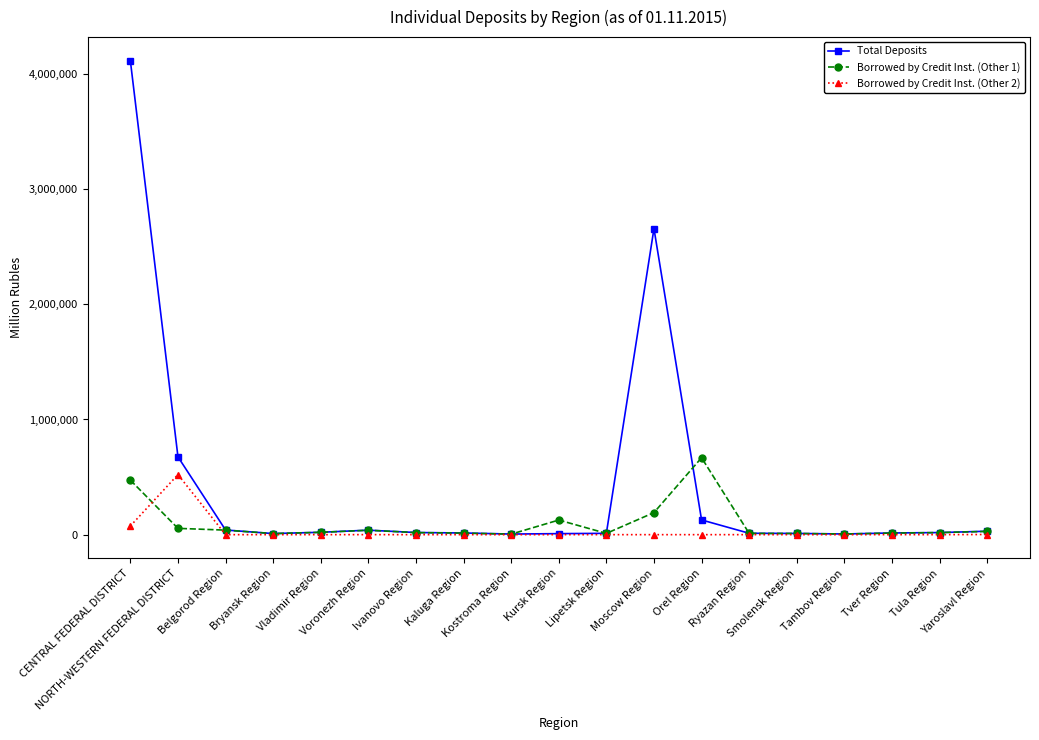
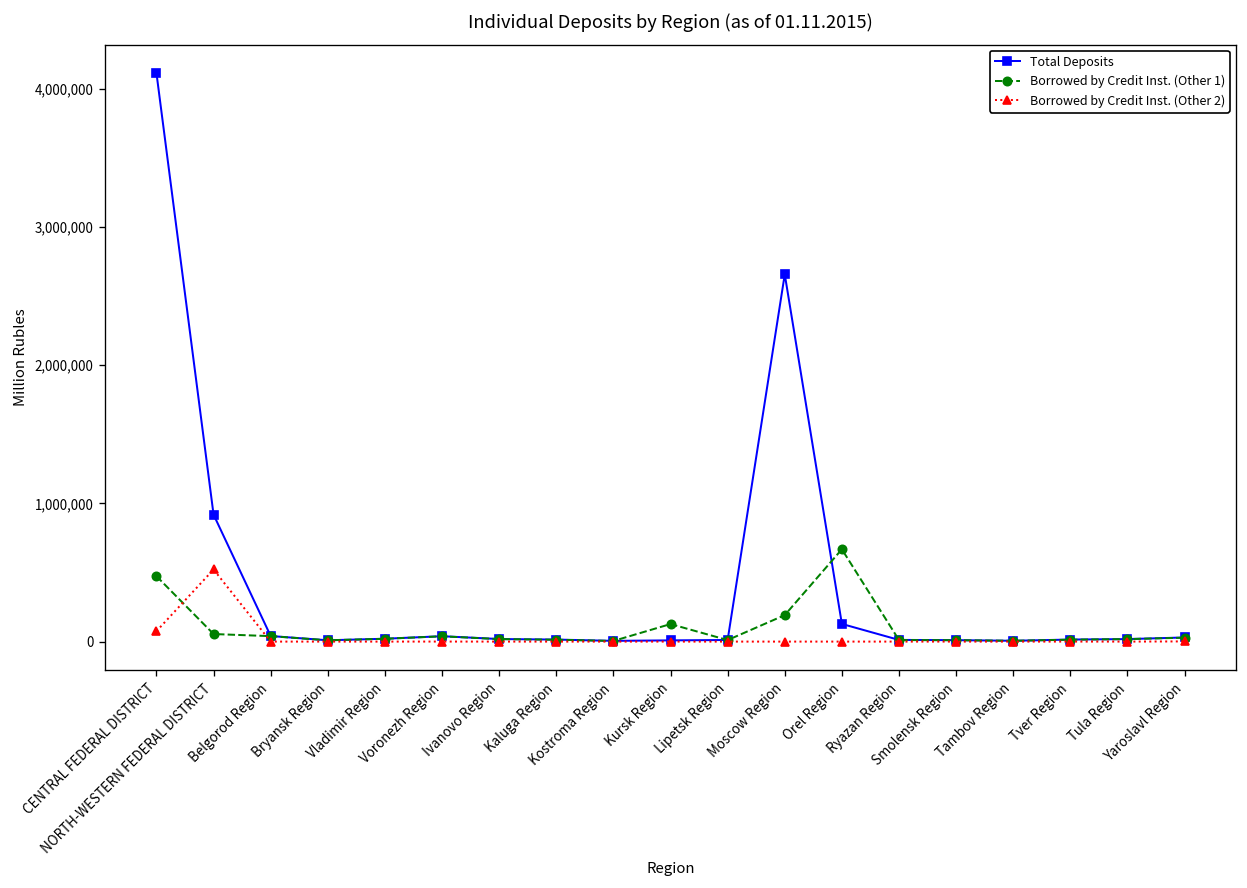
  {
    "Total Deposits": {
      "CENTRAL FEDERAL DISTRICT": "4,110,000",
-     "NORTH-WESTERN FEDERAL DISTRICT": "680,000",
+     "NORTH-WESTERN FEDERAL DISTRICT": "920,000",
      "Moscow Region": "2,660,000",
      "Orel Region": "130,000"
    },
    "Borrowed by Credit Inst. (Other 1)": {
      "CENTRAL FEDERAL DISTRICT": "470,000",
      "NORTH-WESTERN FEDERAL DISTRICT": "50,000",
      "Kursk Region": "130,000",
      "Moscow Region": "190,000",
      "Orel Region": "670,000"
    },
    "Borrowed by Credit Inst. (Other 2)": {
      "CENTRAL FEDERAL DISTRICT": "80,000",
      "NORTH-WESTERN FEDERAL DISTRICT": "520,000",
      "Belgorod Region": "0",
      "Voronezh Region": "0",
      "Moscow Region": "0",
      "Orel Region": "0",
      "Yaroslavl Region": "0"
    }
  }
